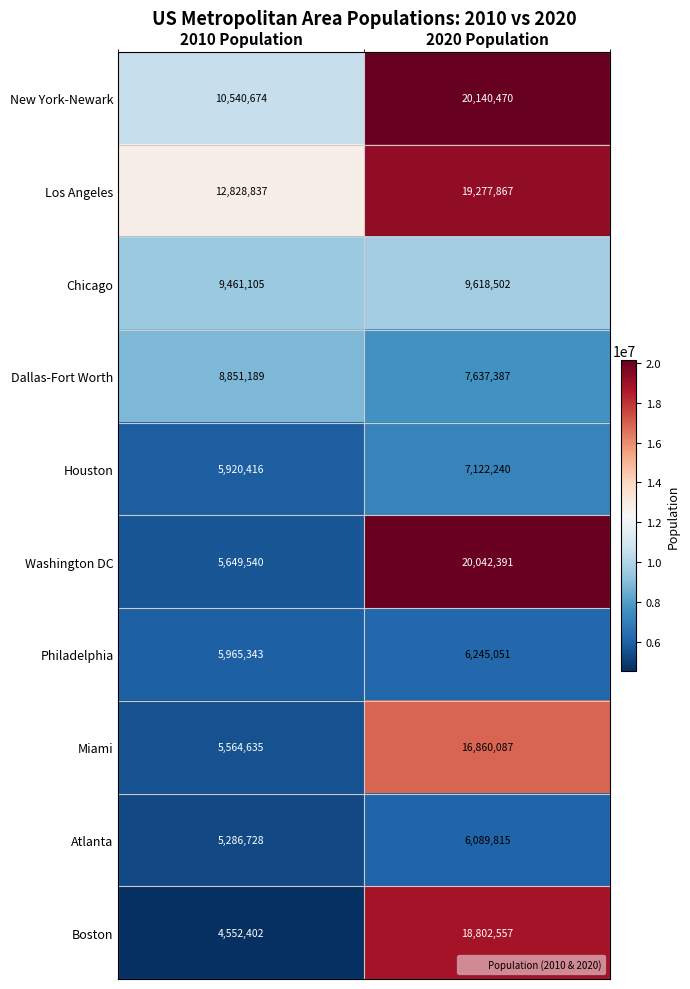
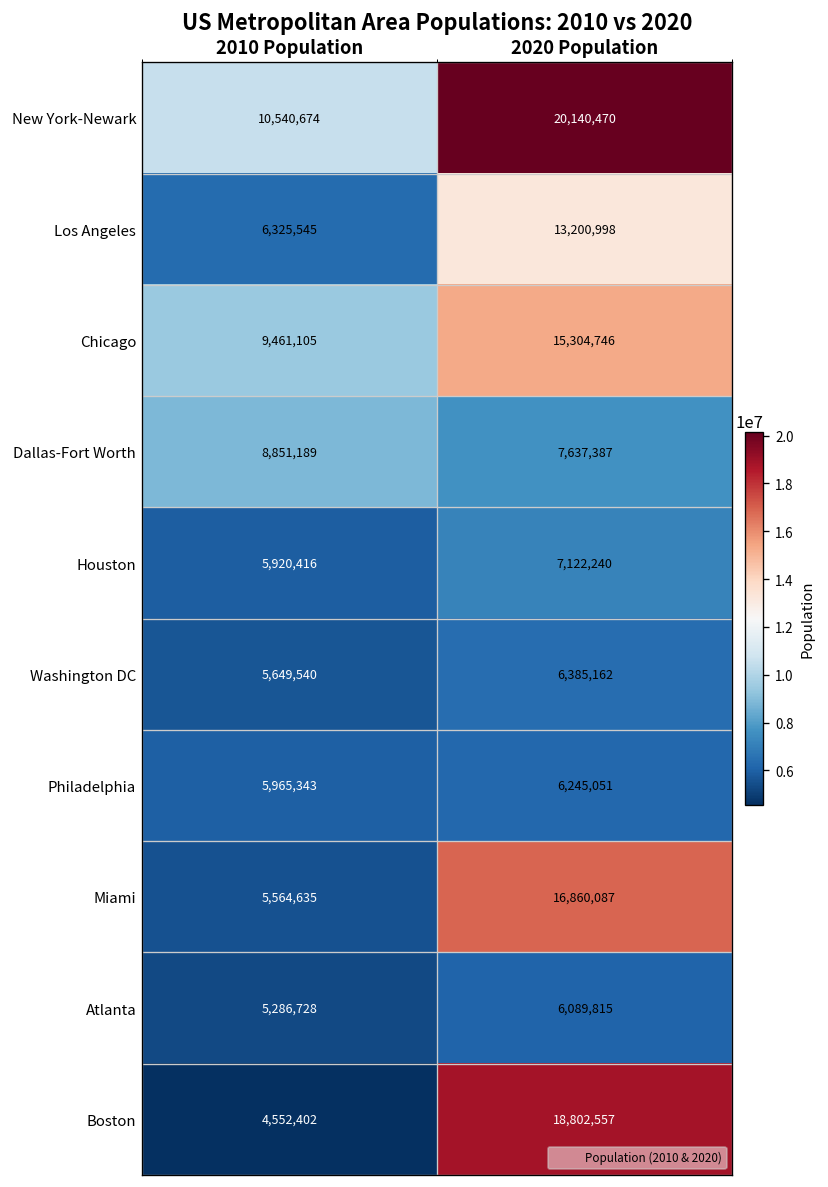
  {
    "New York-Newark": {
      "2010 Population": "10,540,674",
      "2020 Population": "20,140,470"
    },
    "Los Angeles": {
-     "2010 Population": "12,828,837",
-     "2020 Population": "19,277,867"
+     "2010 Population": "6,325,545",
+     "2020 Population": "13,200,998"
    },
    "Chicago": {
      "2010 Population": "9,461,105",
-     "2020 Population": "9,618,502"
+     "2020 Population": "15,304,746"
    },
    "Dallas-Fort Worth": {
      "2010 Population": "8,851,189",
      "2020 Population": "7,637,387"
    },
    "Houston": {
      "2010 Population": "5,920,416",
      "2020 Population": "7,122,240"
    },
    "Washington DC": {
      "2010 Population": "5,649,540",
-     "2020 Population": "20,042,391"
+     "2020 Population": "6,385,162"
    },
    "Philadelphia": {
      "2010 Population": "5,965,343",
      "2020 Population": "6,245,051"
    },
    "Miami": {
      "2010 Population": "5,564,635",
      "2020 Population": "16,860,087"
    },
    "Atlanta": {
      "2010 Population": "5,286,728",
      "2020 Population": "6,089,815"
    },
    "Boston": {
      "2010 Population": "4,552,402",
      "2020 Population": "18,802,557"
    }
  }
